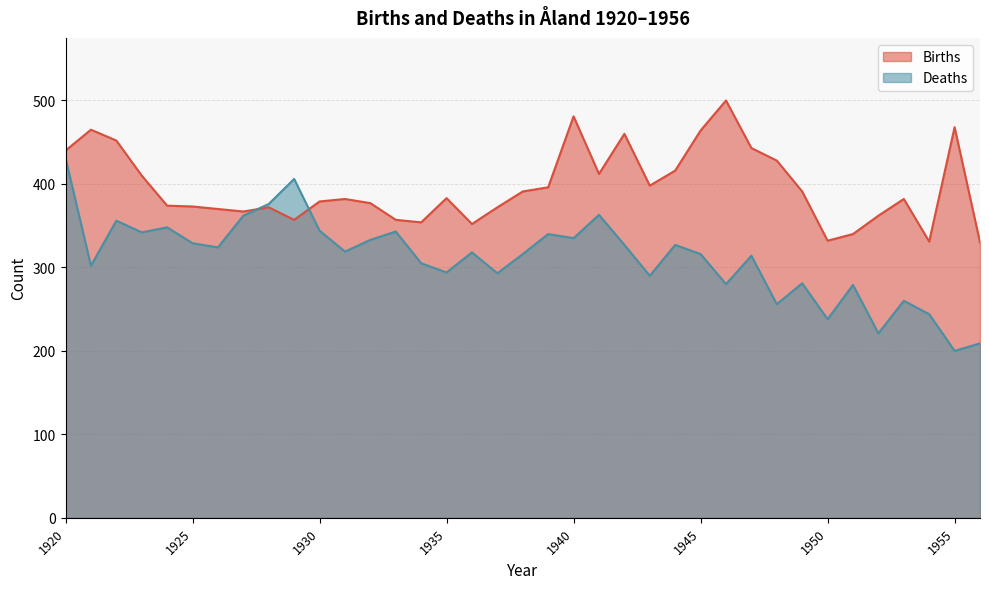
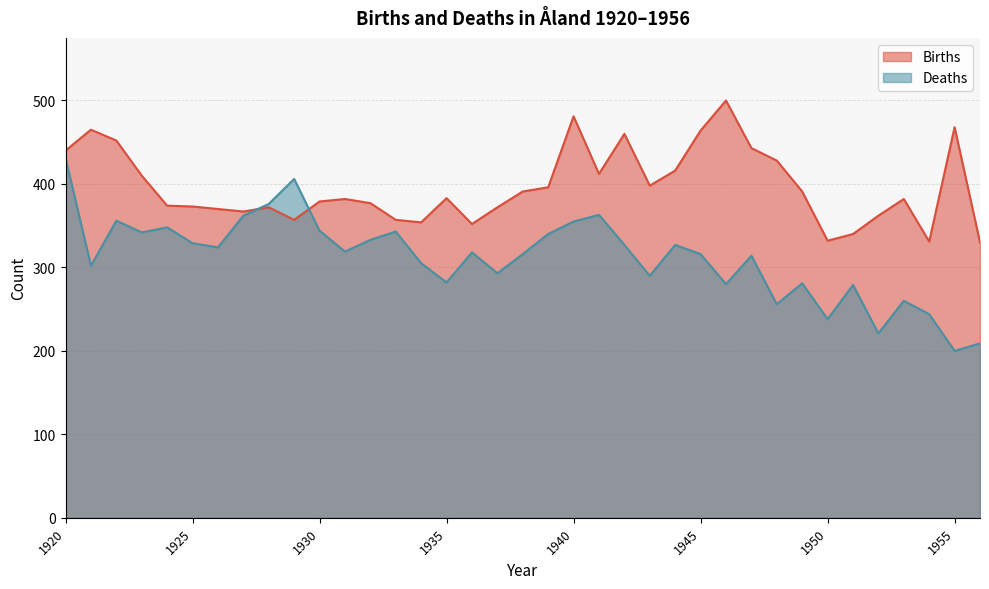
  {
    "Births": {
      "1920": 440,
      "1925": 370,
      "1930": 380,
      "1935": 380,
      "1940": 480,
      "1945": 460,
      "1950": 330,
      "1955": 470
    },
    "Deaths": {
      "1920": 430,
      "1925": 330,
      "1930": 340,
-     "1935": 290,
-     "1940": 340,
+     "1935": 280,
+     "1940": 360,
      "1945": 320,
      "1950": 240,
      "1955": 200
    }
  }
